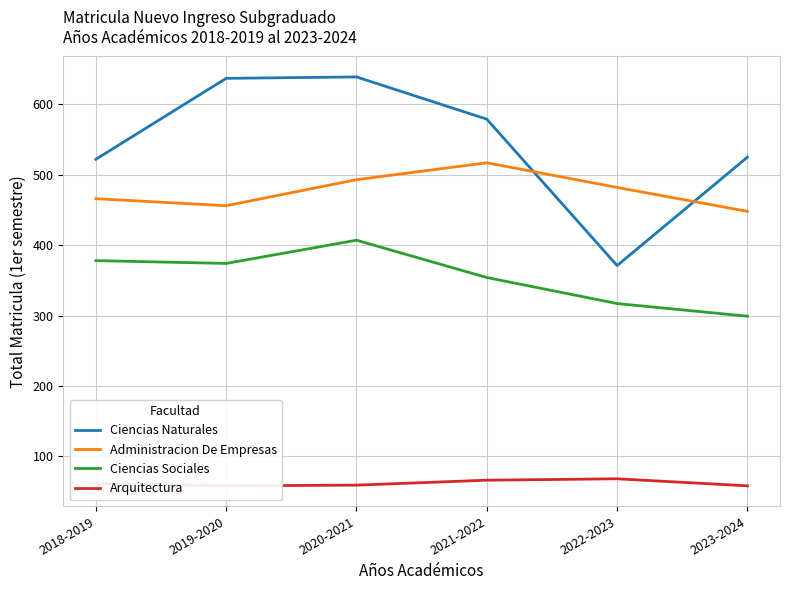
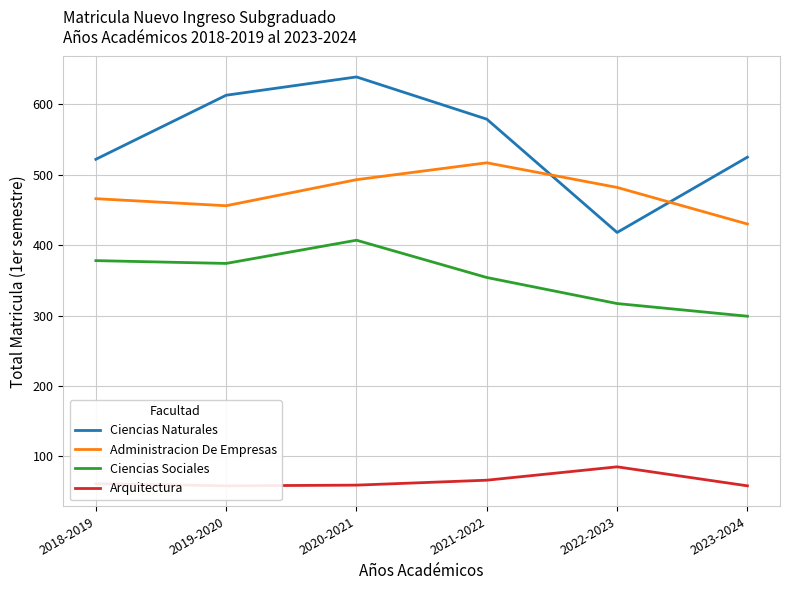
  {
    "Ciencias Naturales": {
      "2018-2019": 520,
-     "2019-2020": 640,
+     "2019-2020": 610,
      "2020-2021": 640,
      "2021-2022": 580,
-     "2022-2023": 370,
+     "2022-2023": 420,
      "2023-2024": 530
    },
    "Administracion De Empresas": {
      "2018-2019": 470,
      "2019-2020": 460,
      "2020-2021": 490,
      "2021-2022": 520,
      "2022-2023": 480,
-     "2023-2024": 450
+     "2023-2024": 430
    },
    "Ciencias Sociales": {
      "2018-2019": 380,
      "2019-2020": 370,
      "2020-2021": 410,
      "2021-2022": 350,
      "2022-2023": 320,
      "2023-2024": 300
    },
    "Arquitectura": {
      "2020-2021": 60,
      "2021-2022": 70,
-     "2022-2023": 70,
+     "2022-2023": 90,
      "2023-2024": 60
    }
  }
